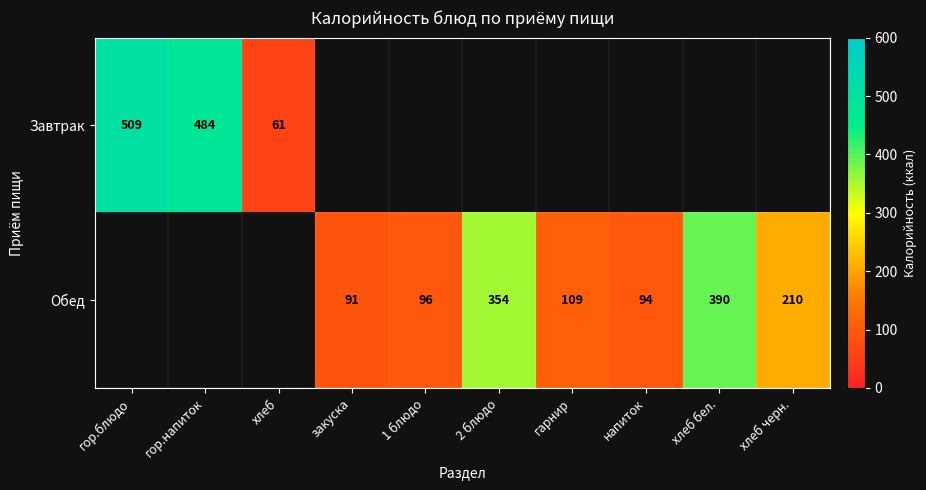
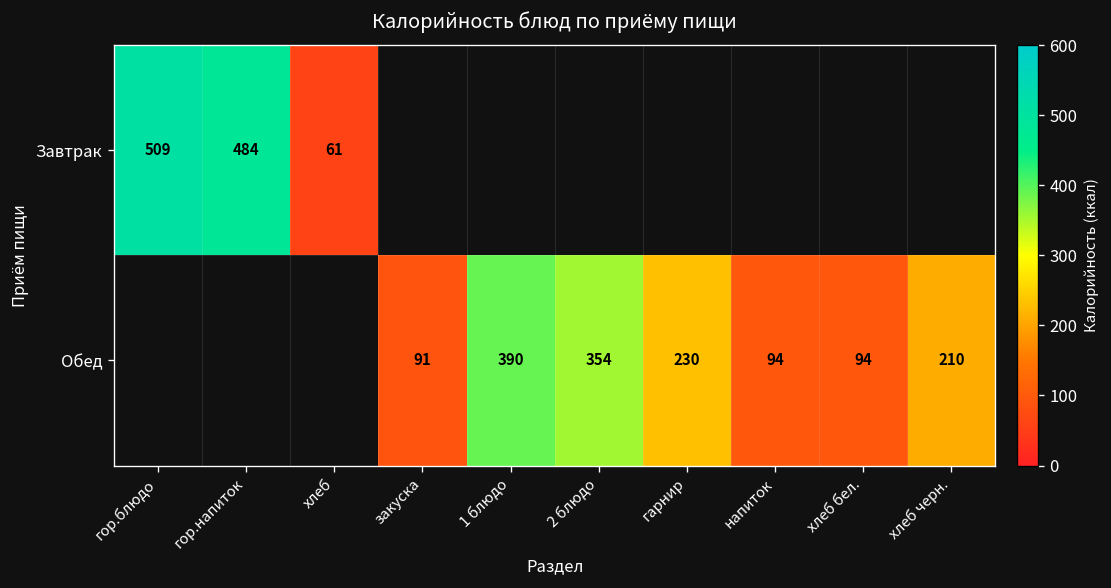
  {
    "Завтрак": {
      "гор.блюдо": 509,
      "гор.напиток": 484,
      "хлеб": 61
    },
    "Обед": {
      "закуска": 91,
-     "1 блюдо": 96,
+     "1 блюдо": 390,
      "2 блюдо": 354,
-     "гарнир": 109,
+     "гарнир": 230,
      "напиток": 94,
-     "хлеб бел.": 390,
+     "хлеб бел.": 94,
      "хлеб черн.": 210
    }
  }
